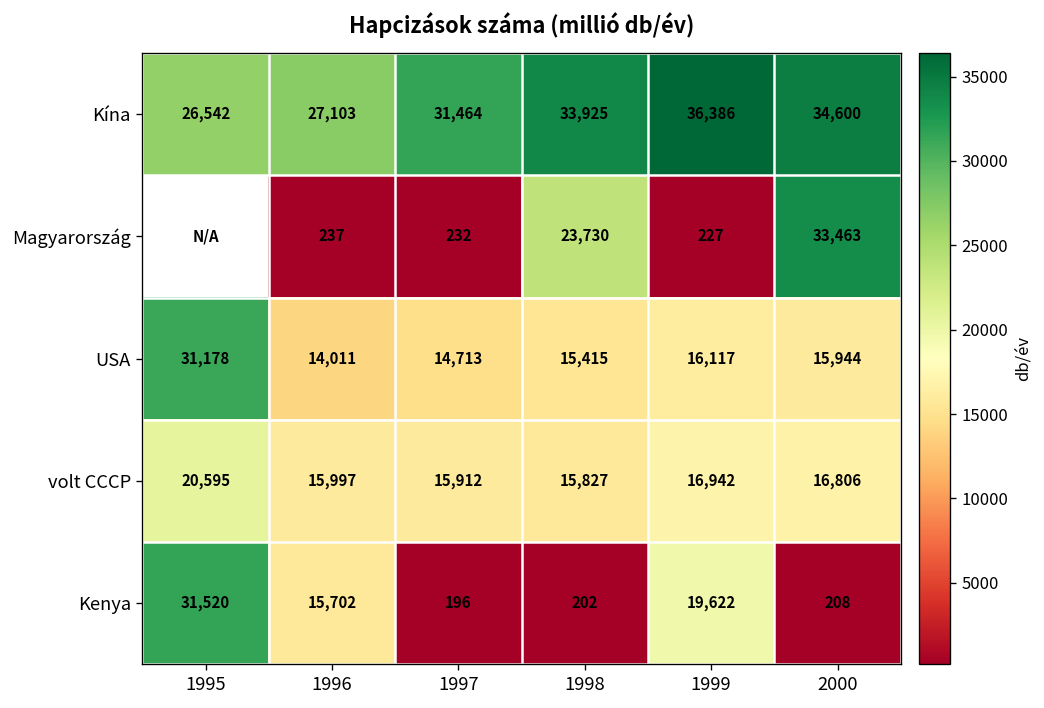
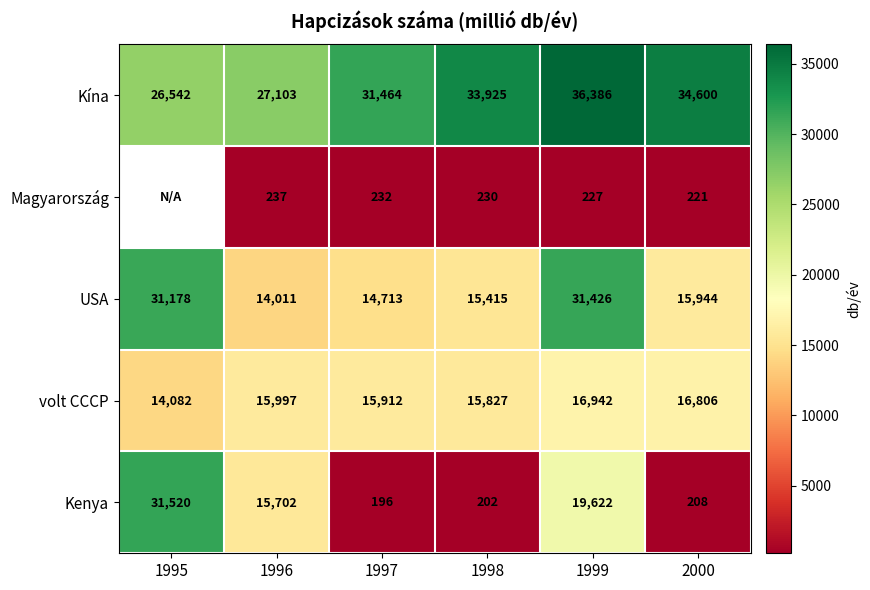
  {
    "Kína": {
      "1995": "26,542",
      "1996": "27,103",
      "1997": "31,464",
      "1998": "33,925",
      "1999": "36,386",
      "2000": "34,600"
    },
    "Magyarország": {
      "1996": "237",
      "1997": "232",
-     "1998": "23,730",
+     "1998": "230",
      "1999": "227",
-     "2000": "33,463"
+     "2000": "221"
    },
    "USA": {
      "1995": "31,178",
      "1996": "14,011",
      "1997": "14,713",
      "1998": "15,415",
-     "1999": "16,117",
+     "1999": "31,426",
      "2000": "15,944"
    },
    "volt CCCP": {
-     "1995": "20,595",
+     "1995": "14,082",
      "1996": "15,997",
      "1997": "15,912",
      "1998": "15,827",
      "1999": "16,942",
      "2000": "16,806"
    },
    "Kenya": {
      "1995": "31,520",
      "1996": "15,702",
      "1997": "196",
      "1998": "202",
      "1999": "19,622",
      "2000": "208"
    }
  }
